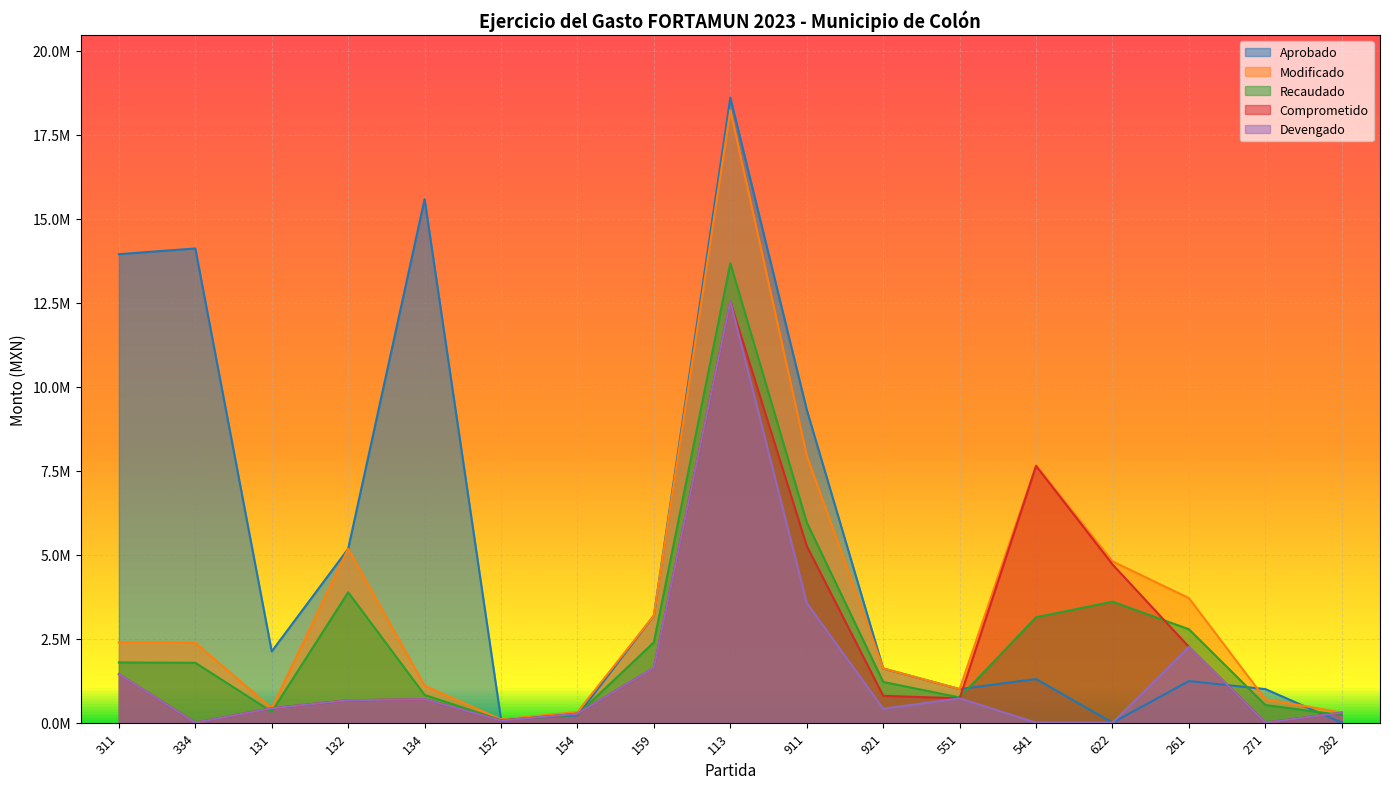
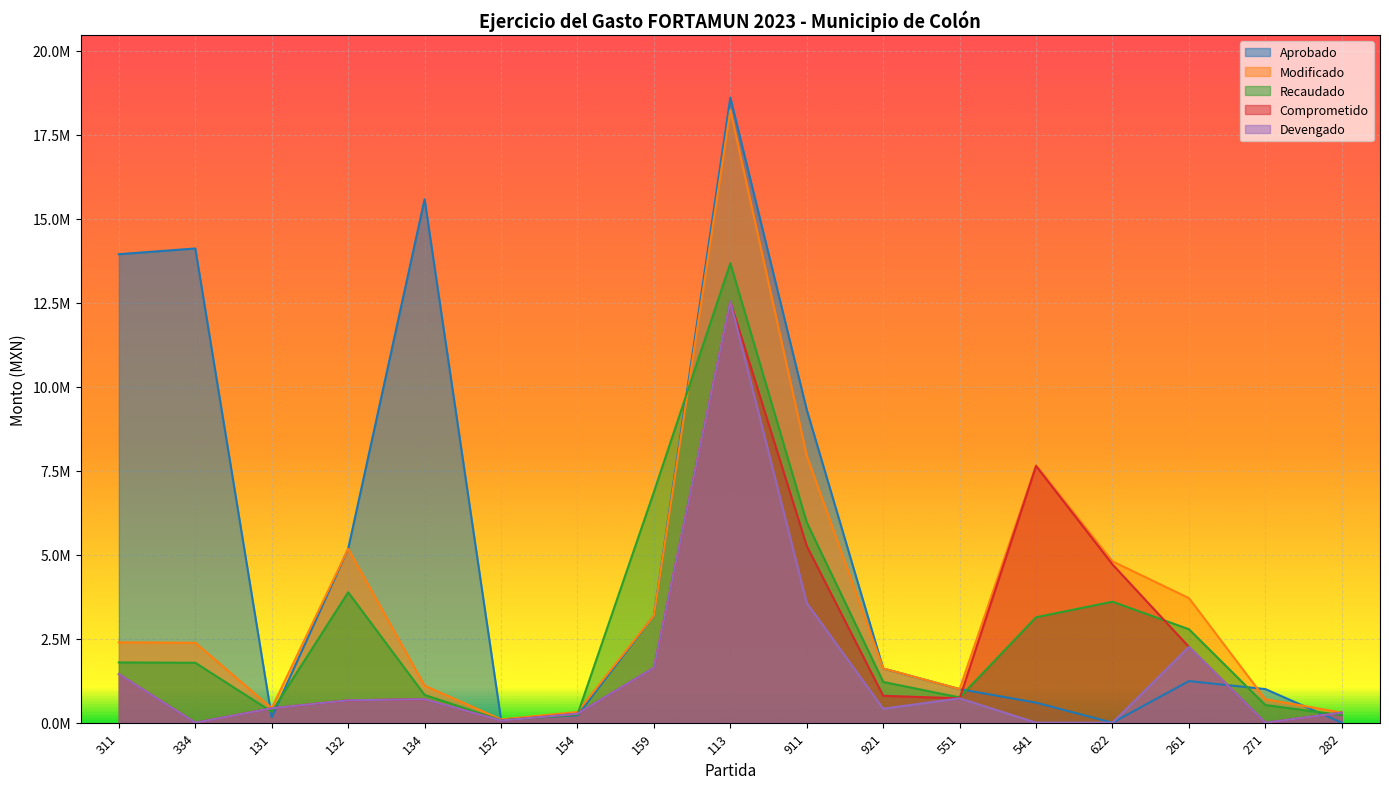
  {
    "Aprobado": {
      "311": 13900000,
      "334": 14100000,
-     "131": 2100000,
+     "131": 200000,
      "134": 15600000,
      "113": 18600000,
      "911": 9300000,
-     "541": 1300000,
+     "541": 600000,
      "261": 1200000,
      "271": 1000000,
      "282": 0
    },
    "Modificado": {
      "311": 2400000,
      "334": 2400000,
      "134": 1100000,
      "113": 18200000,
      "911": 7900000,
      "622": 4800000,
      "261": 3700000,
      "271": 700000
    },
    "Recaudado": {
      "311": 1800000,
      "334": 1800000,
      "131": 300000,
      "132": 3900000,
      "134": 800000,
-     "159": 2400000,
+     "159": 6900000,
      "113": 13700000,
      "911": 6000000,
      "921": 1200000,
      "541": 3100000,
      "622": 3600000,
      "261": 2800000,
      "271": 500000
    },
    "Comprometido": {
      "911": 5300000,
      "921": 800000,
      "622": 4700000
    },
    "Devengado": {
      "911": 3600000,
      "921": 400000,
      "541": 0
    }
  }
